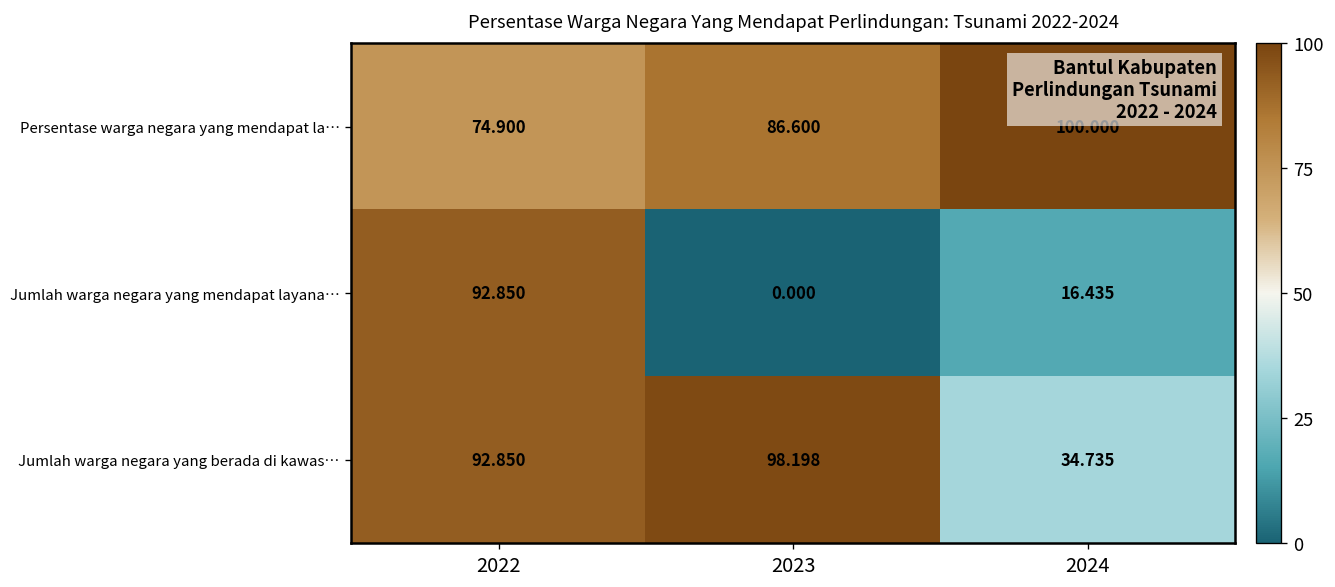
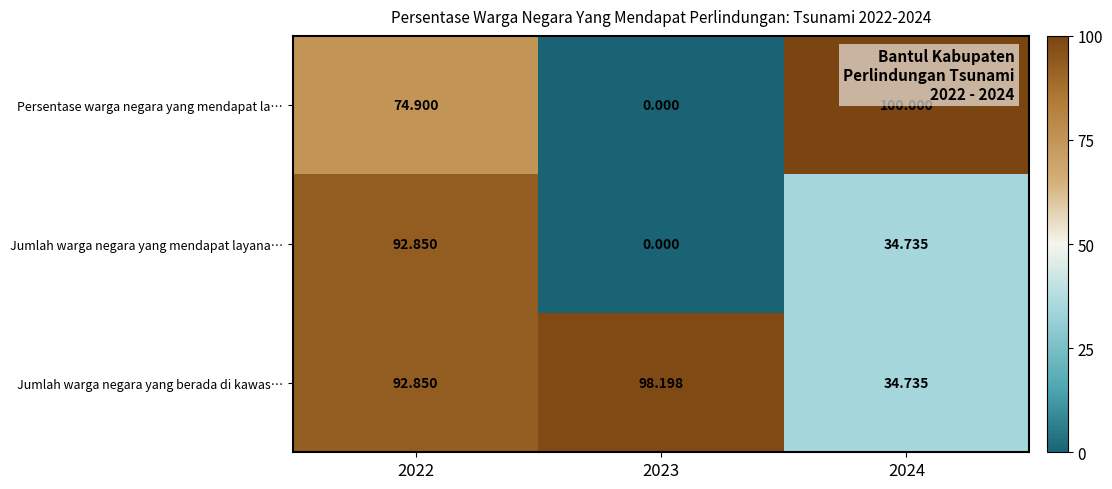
  {
    "Persentase warga negara yang mendapat la…": {
      "2022": 74.900,
-     "2023": 86.600
+     "2023": 0.000
    },
    "Jumlah warga negara yang mendapat layana…": {
      "2022": 92.850,
      "2023": 0.000,
-     "2024": 16.435
+     "2024": 34.735
    },
    "Jumlah warga negara yang berada di kawas…": {
      "2022": 92.850,
      "2023": 98.198,
      "2024": 34.735
    }
  }
